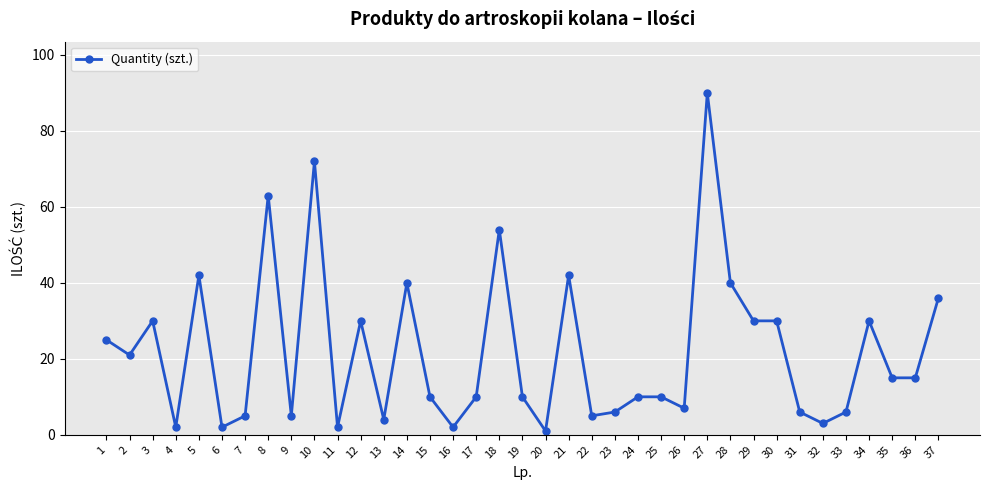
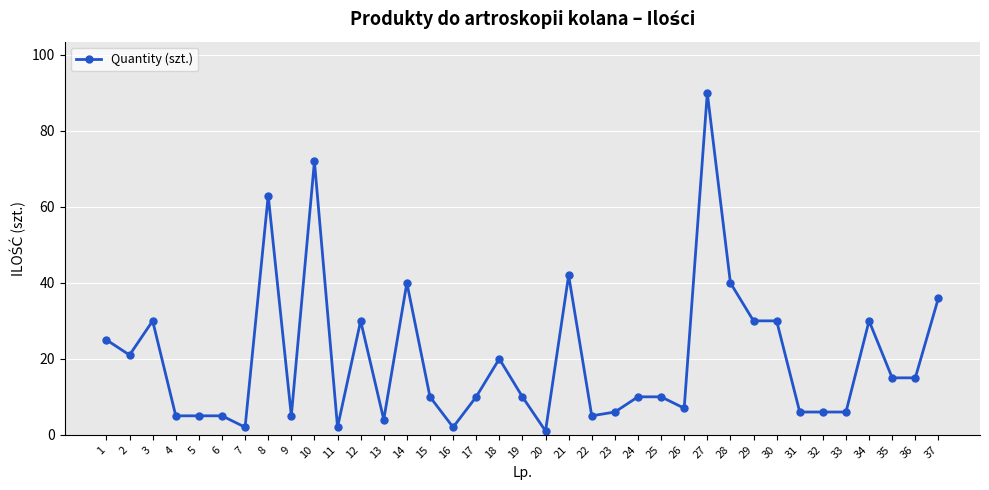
  {
    "1": 25,
    "2": 21,
    "3": 30,
-   "4": 2,
-   "5": 42,
-   "6": 2,
-   "7": 5,
+   "4": 5,
+   "5": 5,
+   "6": 5,
+   "7": 2,
    "8": 63,
    "9": 5,
    "10": 72,
    "11": 2,
    "12": 30,
    "13": 4,
    "14": 40,
    "15": 10,
    "16": 2,
    "17": 10,
-   "18": 54,
+   "18": 20,
    "19": 10,
    "20": 1,
    "21": 42,
    "22": 5,
    "23": 6,
    "24": 10,
    "25": 10,
    "26": 7,
    "27": 90,
    "28": 40,
    "29": 30,
    "30": 30,
    "31": 6,
-   "32": 3,
+   "32": 6,
    "33": 6,
    "34": 30,
    "35": 15,
    "36": 15,
    "37": 36
  }
